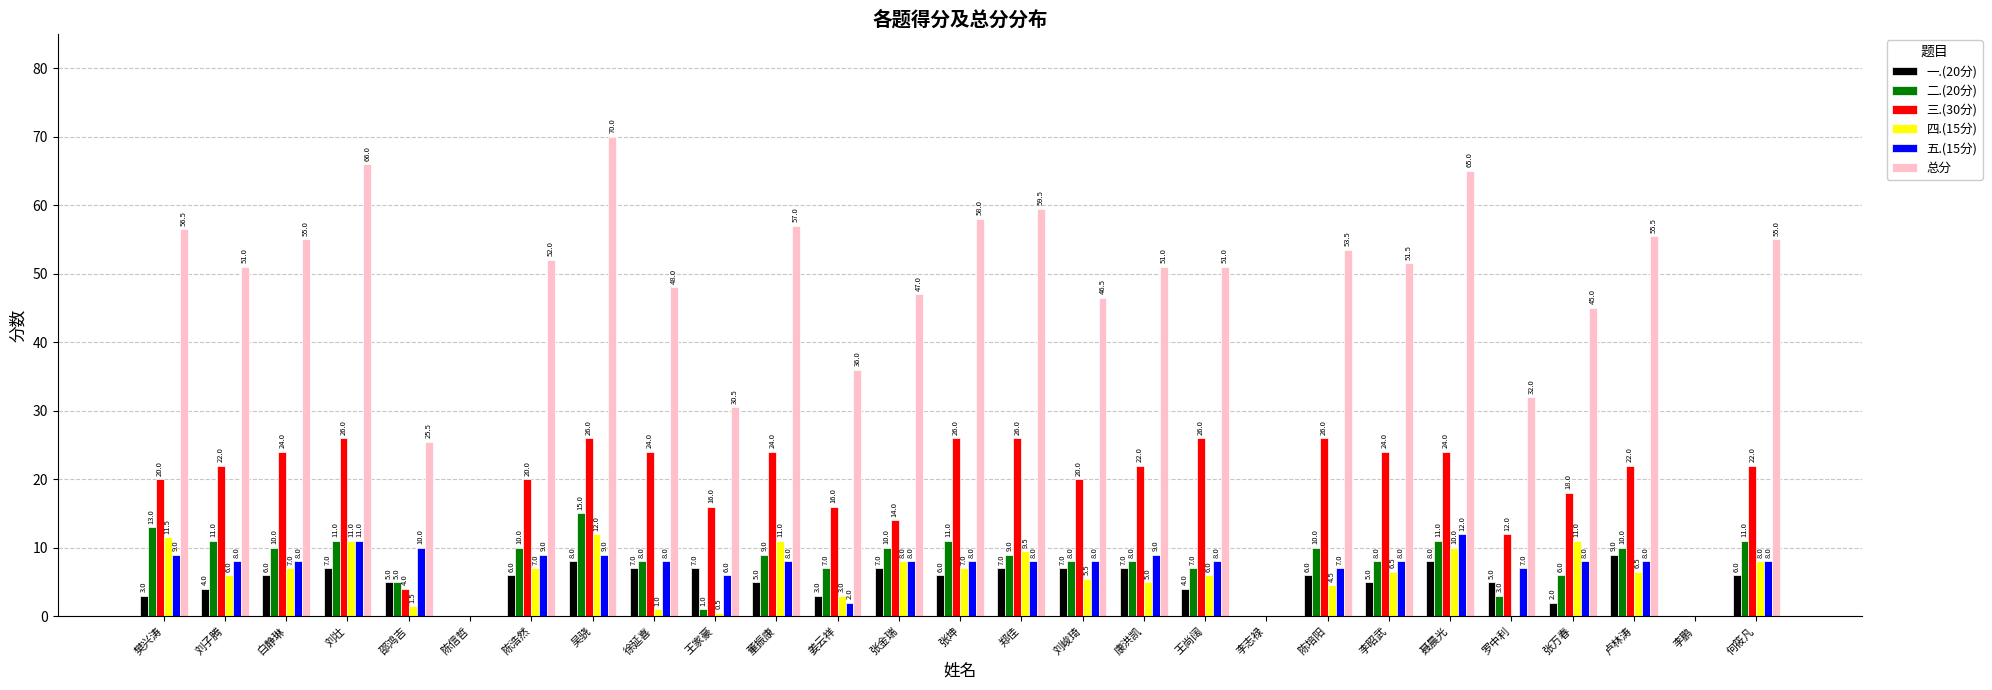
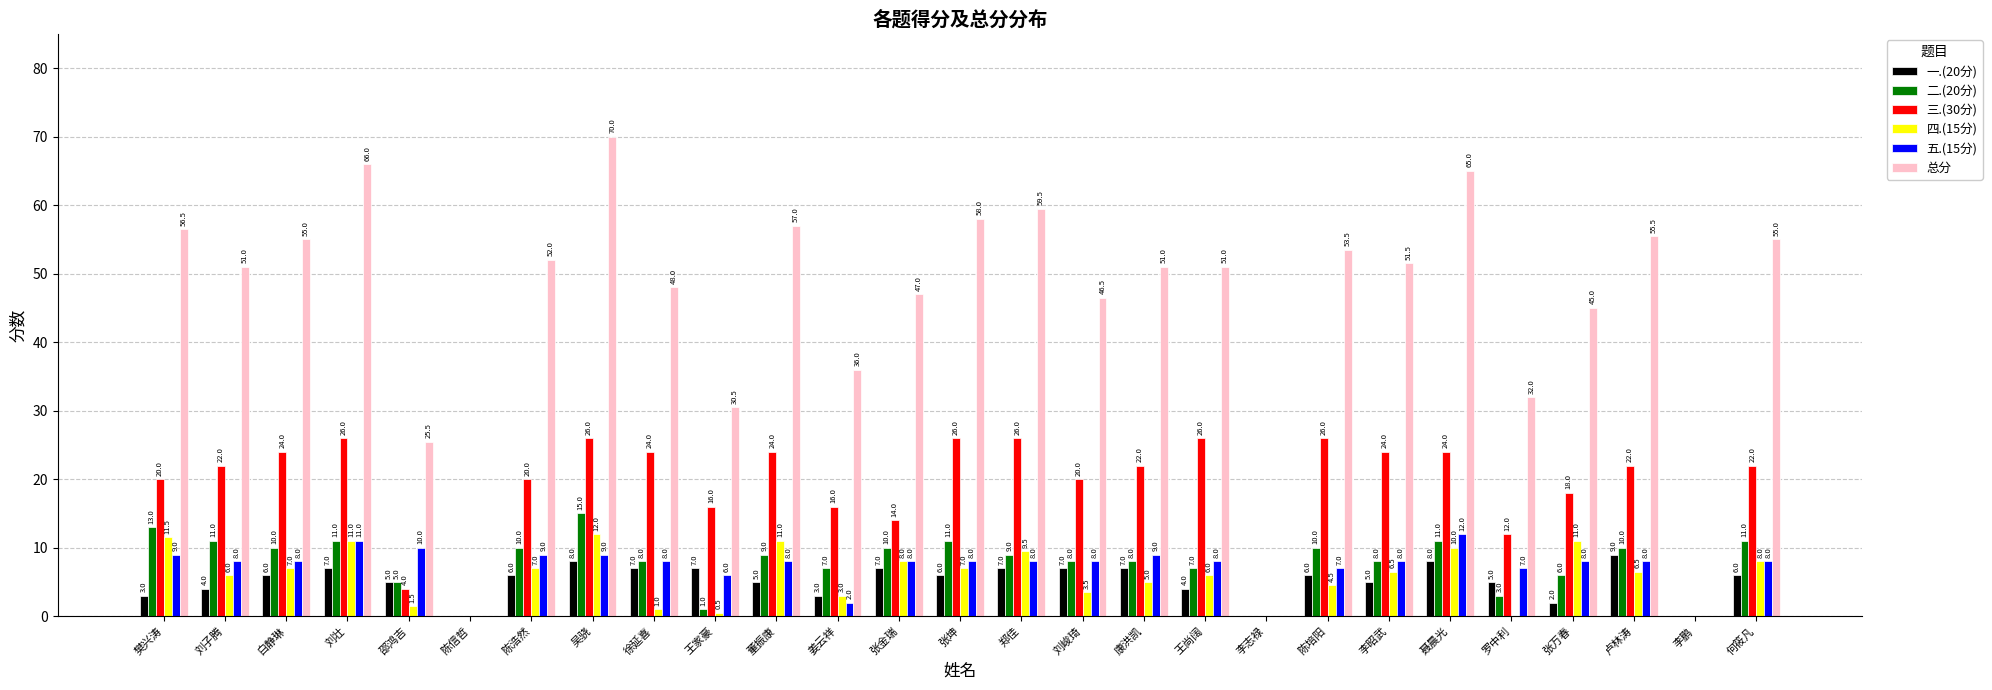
  {
    "一.(20分)": {
      "樊兴涛": 3.0,
      "刘子腾": 4.0,
      "白静琳": 6.0,
      "刘壮": 7.0,
      "邵鸿吉": 5.0,
      "陈浩然": 6.0,
      "吴骁": 8.0,
      "徐延喜": 7.0,
      "王家豪": 7.0,
      "董振康": 5.0,
      "姜云祥": 3.0,
      "张金瑞": 7.0,
      "张坤": 6.0,
      "郑佳": 7.0,
      "刘峻琦": 7.0,
      "康洪凯": 7.0,
      "王尚阔": 4.0,
      "陈培阳": 6.0,
      "李昭武": 5.0,
      "聂晨光": 8.0,
      "罗中利": 5.0,
      "张万春": 2.0,
      "卢林涛": 9.0,
      "何筱凡": 6.0
    },
    "二.(20分)": {
      "樊兴涛": 13.0,
      "刘子腾": 11.0,
      "白静琳": 10.0,
      "刘壮": 11.0,
      "邵鸿吉": 5.0,
      "陈浩然": 10.0,
      "吴骁": 15.0,
      "徐延喜": 8.0,
      "王家豪": 1.0,
      "董振康": 9.0,
      "姜云祥": 7.0,
      "张金瑞": 10.0,
      "张坤": 11.0,
      "郑佳": 9.0,
      "刘峻琦": 8.0,
      "康洪凯": 8.0,
      "王尚阔": 7.0,
      "陈培阳": 10.0,
      "李昭武": 8.0,
      "聂晨光": 11.0,
      "罗中利": 3.0,
      "张万春": 6.0,
      "卢林涛": 10.0,
      "何筱凡": 11.0
    },
    "三.(30分)": {
      "樊兴涛": 20.0,
      "刘子腾": 22.0,
      "白静琳": 24.0,
      "刘壮": 26.0,
      "邵鸿吉": 4.0,
      "陈浩然": 20.0,
      "吴骁": 26.0,
      "徐延喜": 24.0,
      "王家豪": 16.0,
      "董振康": 24.0,
      "姜云祥": 16.0,
      "张金瑞": 14.0,
      "张坤": 26.0,
      "郑佳": 26.0,
      "刘峻琦": 20.0,
      "康洪凯": 22.0,
      "王尚阔": 26.0,
      "陈培阳": 26.0,
      "李昭武": 24.0,
      "聂晨光": 24.0,
      "罗中利": 12.0,
      "张万春": 18.0,
      "卢林涛": 22.0,
      "何筱凡": 22.0
    },
    "四.(15分)": {
      "樊兴涛": 11.5,
      "刘子腾": 6.0,
      "白静琳": 7.0,
      "刘壮": 11.0,
      "邵鸿吉": 1.5,
      "陈浩然": 7.0,
      "吴骁": 12.0,
      "徐延喜": 1.0,
      "王家豪": 0.5,
      "董振康": 11.0,
      "姜云祥": 3.0,
      "张金瑞": 8.0,
      "张坤": 7.0,
      "郑佳": 9.5,
-     "刘峻琦": 5.5,
+     "刘峻琦": 3.5,
      "康洪凯": 5.0,
      "王尚阔": 6.0,
      "陈培阳": 4.5,
      "李昭武": 6.5,
      "聂晨光": 10.0,
      "张万春": 11.0,
      "卢林涛": 6.5,
      "何筱凡": 8.0
    },
    "五.(15分)": {
      "樊兴涛": 9.0,
      "刘子腾": 8.0,
      "白静琳": 8.0,
      "刘壮": 11.0,
      "邵鸿吉": 10.0,
      "陈浩然": 9.0,
      "吴骁": 9.0,
      "徐延喜": 8.0,
      "王家豪": 6.0,
      "董振康": 8.0,
      "姜云祥": 2.0,
      "张金瑞": 8.0,
      "张坤": 8.0,
      "郑佳": 8.0,
      "刘峻琦": 8.0,
      "康洪凯": 9.0,
      "王尚阔": 8.0,
      "陈培阳": 7.0,
      "李昭武": 8.0,
      "聂晨光": 12.0,
      "罗中利": 7.0,
      "张万春": 8.0,
      "卢林涛": 8.0,
      "何筱凡": 8.0
    },
    "总分": {
      "樊兴涛": 56.5,
      "刘子腾": 51.0,
      "白静琳": 55.0,
      "刘壮": 66.0,
      "邵鸿吉": 25.5,
      "陈浩然": 52.0,
      "吴骁": 70.0,
      "徐延喜": 48.0,
      "王家豪": 30.5,
      "董振康": 57.0,
      "姜云祥": 36.0,
      "张金瑞": 47.0,
      "张坤": 58.0,
      "郑佳": 59.5,
      "刘峻琦": 46.5,
      "康洪凯": 51.0,
      "王尚阔": 51.0,
      "陈培阳": 53.5,
      "李昭武": 51.5,
      "聂晨光": 65.0,
      "罗中利": 32.0,
      "张万春": 45.0,
      "卢林涛": 55.5,
      "何筱凡": 55.0
    }
  }
